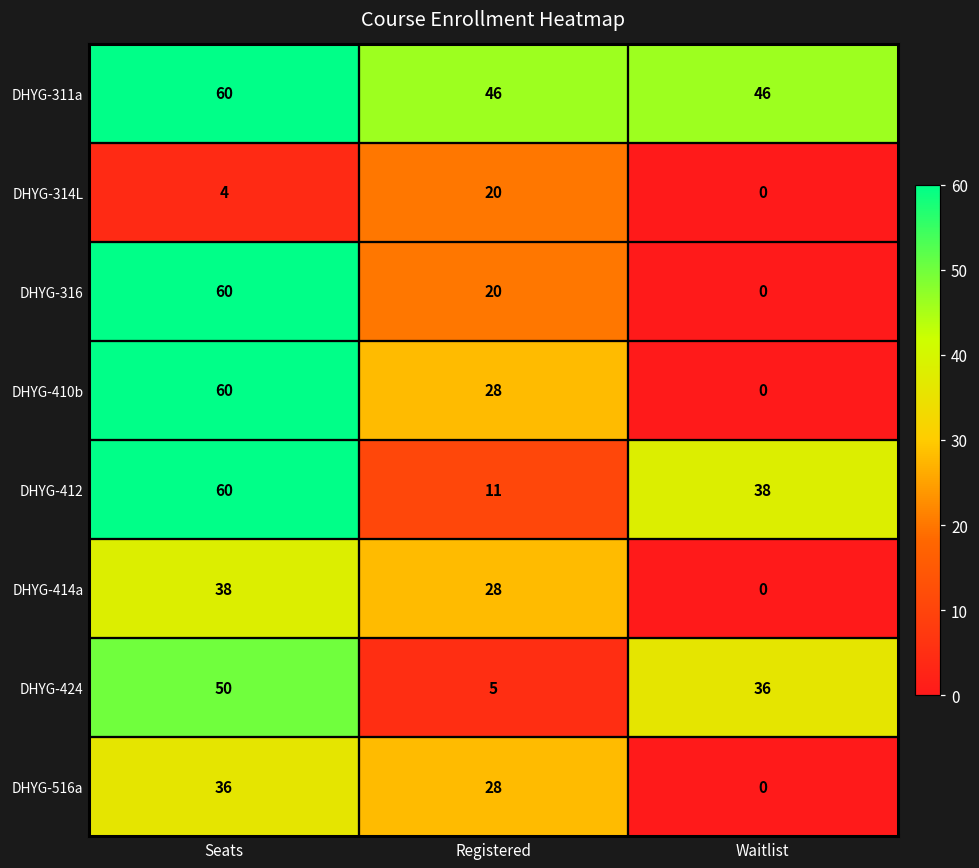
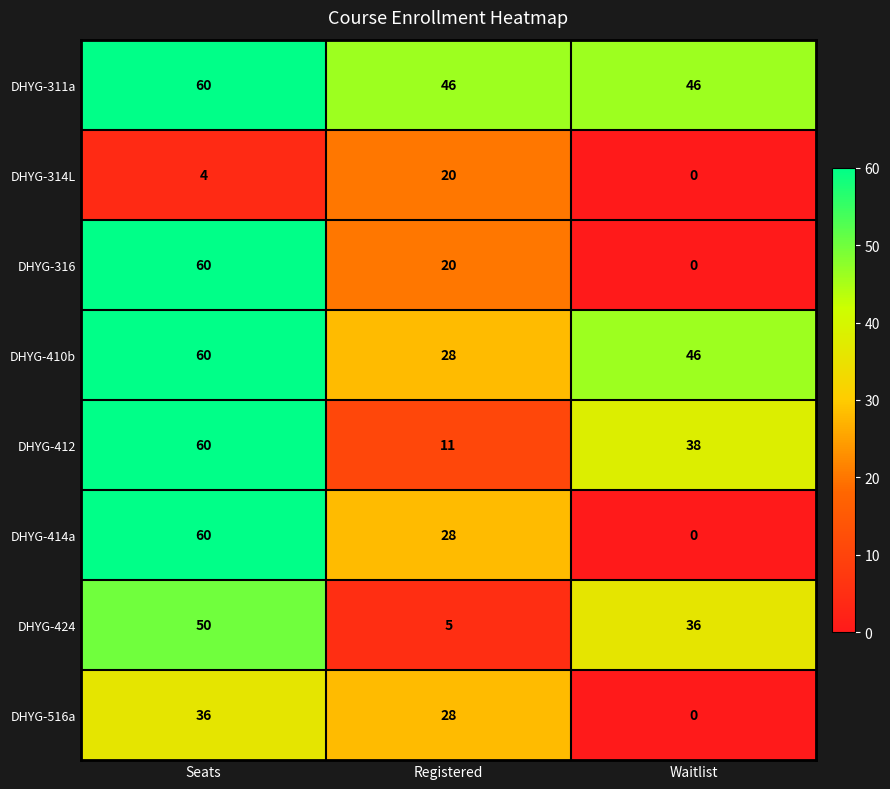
  {
    "DHYG-311a": {
      "Seats": 60,
      "Registered": 46,
      "Waitlist": 46
    },
    "DHYG-314L": {
      "Seats": 4,
      "Registered": 20,
      "Waitlist": 0
    },
    "DHYG-316": {
      "Seats": 60,
      "Registered": 20,
      "Waitlist": 0
    },
    "DHYG-410b": {
      "Seats": 60,
      "Registered": 28,
-     "Waitlist": 0
+     "Waitlist": 46
    },
    "DHYG-412": {
      "Seats": 60,
      "Registered": 11,
      "Waitlist": 38
    },
    "DHYG-414a": {
-     "Seats": 38,
+     "Seats": 60,
      "Registered": 28,
      "Waitlist": 0
    },
    "DHYG-424": {
      "Seats": 50,
      "Registered": 5,
      "Waitlist": 36
    },
    "DHYG-516a": {
      "Seats": 36,
      "Registered": 28,
      "Waitlist": 0
    }
  }
